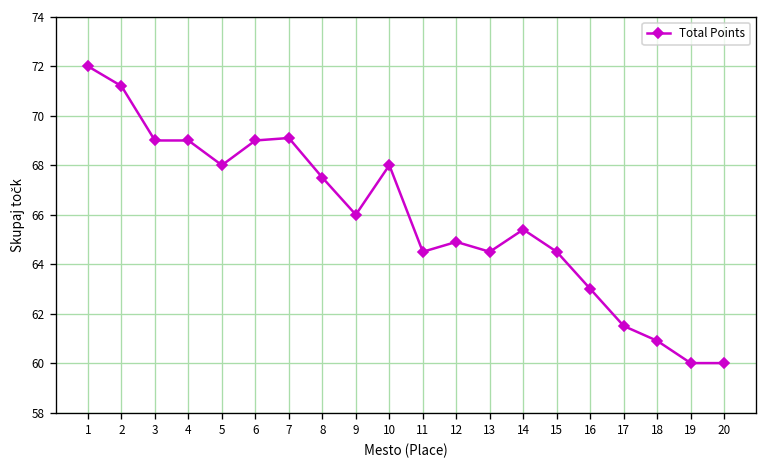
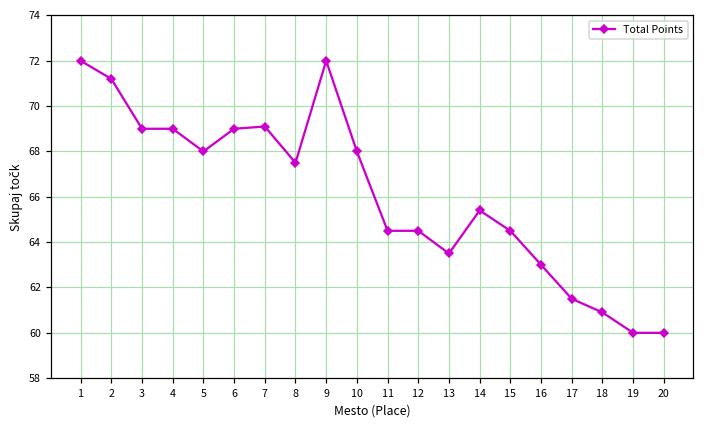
  {
    "1": 72.0,
    "2": 71.2,
    "3": 69.0,
    "4": 69.0,
    "5": 68.0,
    "6": 69.0,
    "7": 69.1,
    "8": 67.5,
-   "9": 66,
+   "9": 72,
    "10": 68.0,
    "11": 64.5,
-   "12": 64.9,
-   "13": 64.5,
+   "12": 64.5,
+   "13": 63.5,
    "14": 65.4,
    "15": 64.5,
    "16": 63.0,
    "17": 61.5,
    "18": 60.9,
    "19": 60.0,
    "20": 60.0
  }
